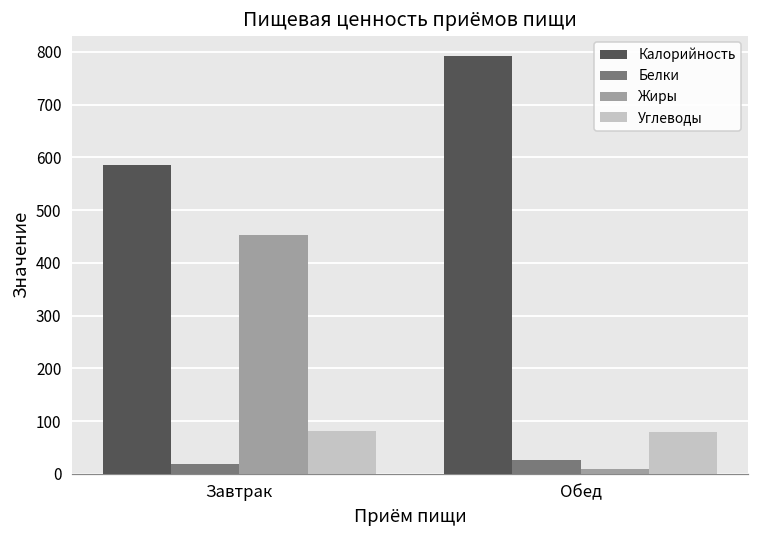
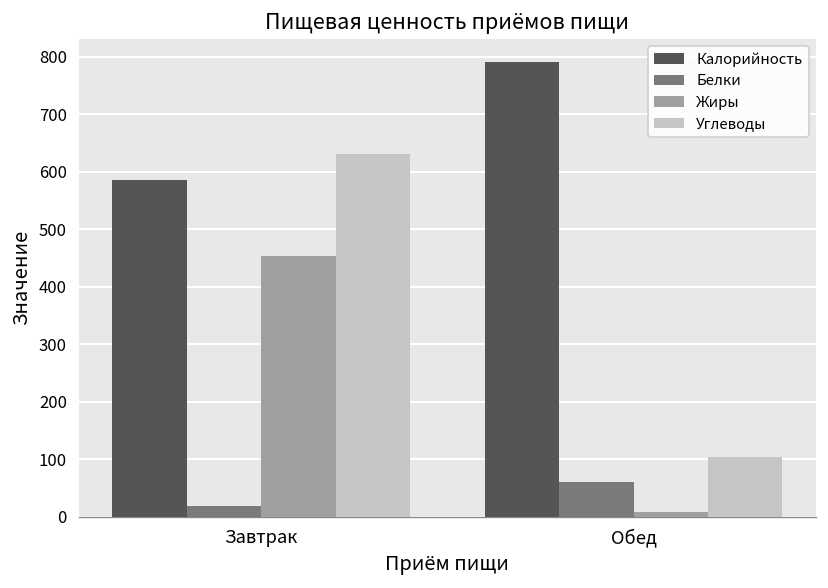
  {
    "Калорийность": {
      "Завтрак": 590,
      "Обед": 790
    },
    "Белки": {
      "Завтрак": 20,
-     "Обед": 30
+     "Обед": 60
    },
    "Жиры": {
      "Завтрак": 450,
      "Обед": 10
    },
    "Углеводы": {
-     "Завтрак": 80,
-     "Обед": 80
+     "Завтрак": 630,
+     "Обед": 100
    }
  }
